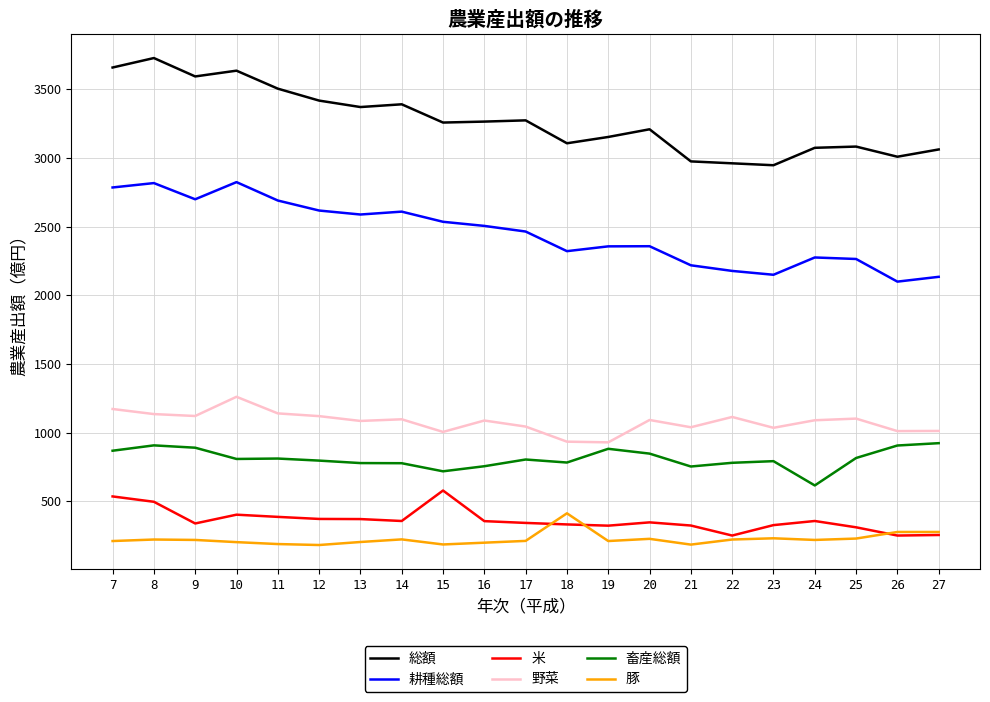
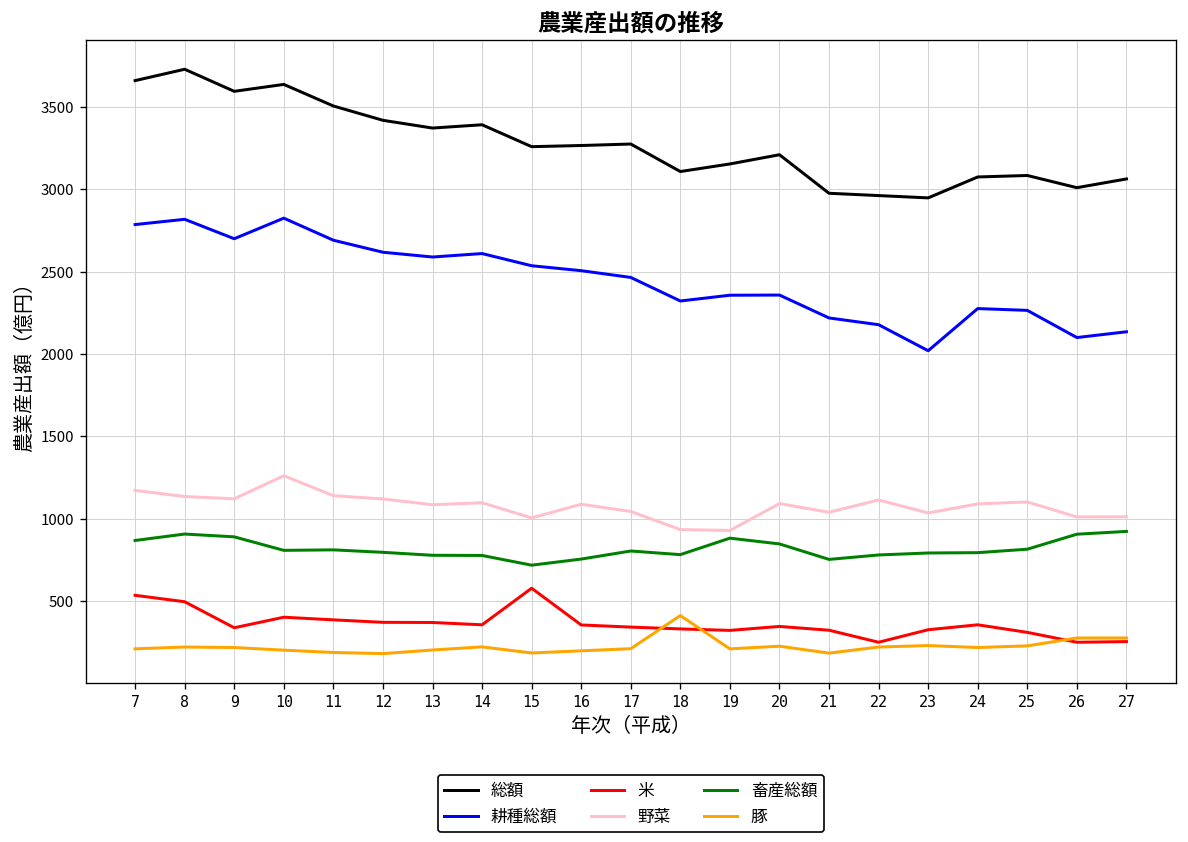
  {
    "総額": {
      "7": 3660,
      "8": 3730,
      "9": 3600,
      "10": 3640,
      "11": 3510,
      "12": 3420,
      "13": 3370,
      "14": 3390,
      "15": 3260,
      "16": 3270,
      "17": 3280,
      "18": 3110,
      "19": 3150,
      "20": 3210,
      "21": 2980,
      "22": 2960,
      "23": 2950,
      "24": 3080,
      "25": 3080,
      "26": 3010,
      "27": 3060
    },
    "耕種総額": {
      "7": 2790,
      "8": 2820,
      "9": 2700,
      "10": 2830,
      "11": 2690,
      "12": 2620,
      "13": 2590,
      "14": 2610,
      "15": 2540,
      "16": 2510,
      "17": 2470,
      "18": 2320,
      "19": 2360,
      "20": 2360,
      "21": 2220,
      "22": 2180,
-     "23": 2150,
+     "23": 2020,
      "24": 2280,
      "25": 2270,
      "26": 2100,
      "27": 2140
    },
    "米": {
      "7": 540,
      "8": 500,
      "9": 340,
      "10": 400,
      "11": 390,
      "12": 370,
      "13": 370,
      "14": 360,
      "15": 580,
      "16": 360,
      "17": 340,
      "18": 330,
      "19": 320,
      "20": 350,
      "21": 320,
      "22": 250,
      "23": 330,
      "24": 360,
      "25": 310,
      "26": 250,
      "27": 250
    },
    "野菜": {
      "7": 1170,
      "8": 1140,
      "9": 1120,
      "10": 1260,
      "11": 1140,
      "12": 1120,
      "13": 1090,
      "14": 1100,
      "15": 1010,
      "16": 1090,
      "17": 1040,
      "18": 930,
      "19": 930,
      "20": 1090,
      "21": 1040,
      "22": 1110,
      "23": 1040,
      "24": 1090,
      "25": 1100,
      "26": 1010,
      "27": 1010
    },
    "畜産総額": {
      "7": 870,
      "8": 910,
      "9": 890,
      "10": 810,
      "11": 810,
      "12": 800,
      "13": 780,
      "14": 780,
      "15": 720,
      "16": 760,
      "17": 800,
      "18": 780,
      "19": 880,
      "20": 850,
      "21": 750,
      "22": 780,
      "23": 790,
-     "24": 620,
+     "24": 790,
      "25": 820,
      "26": 910,
      "27": 920
    },
    "豚": {
      "7": 210,
      "8": 220,
      "9": 220,
      "10": 200,
      "11": 190,
      "12": 180,
      "13": 200,
      "14": 220,
      "15": 190,
      "16": 200,
      "17": 210,
      "18": 410,
      "19": 210,
      "20": 230,
      "21": 180,
      "22": 220,
      "23": 230,
      "24": 220,
      "25": 230,
      "26": 280,
      "27": 280
    }
  }
